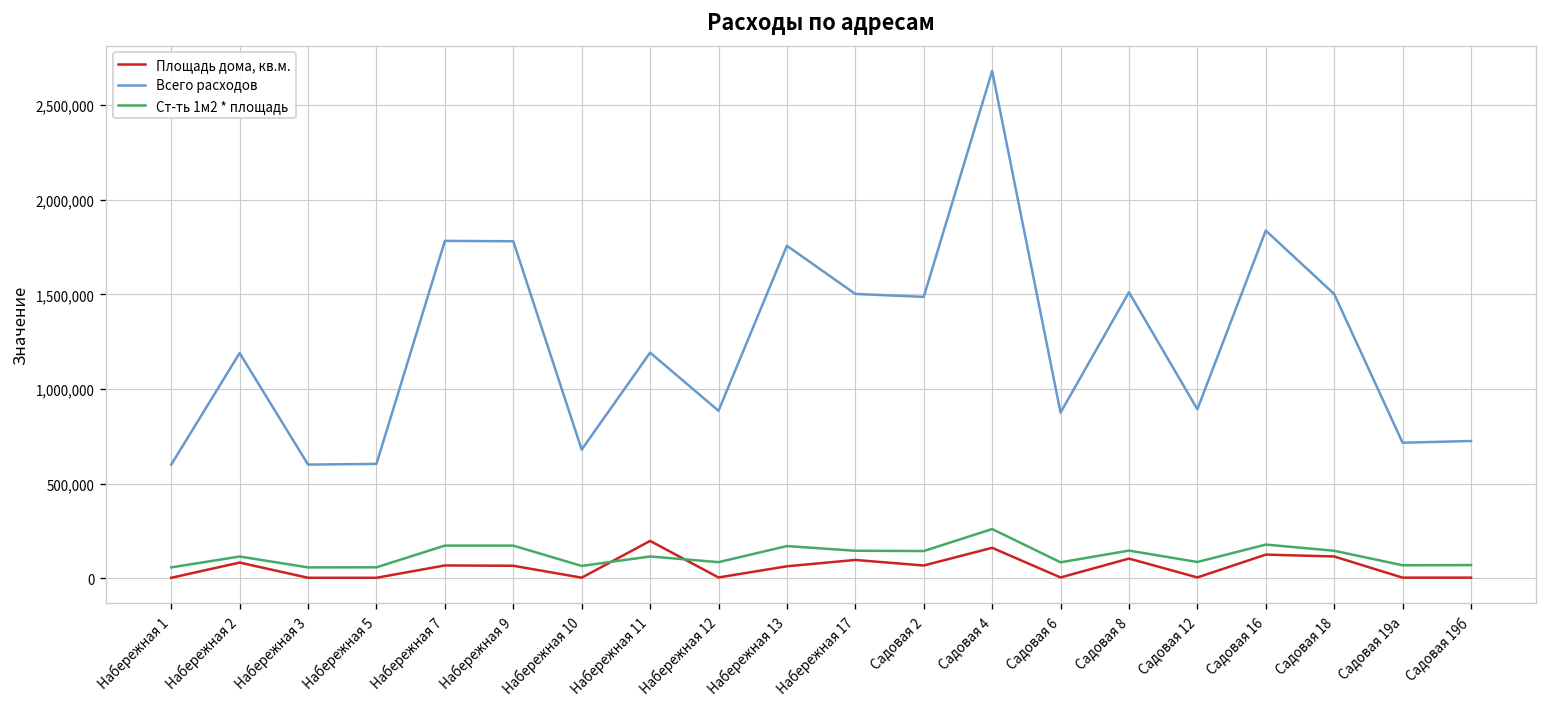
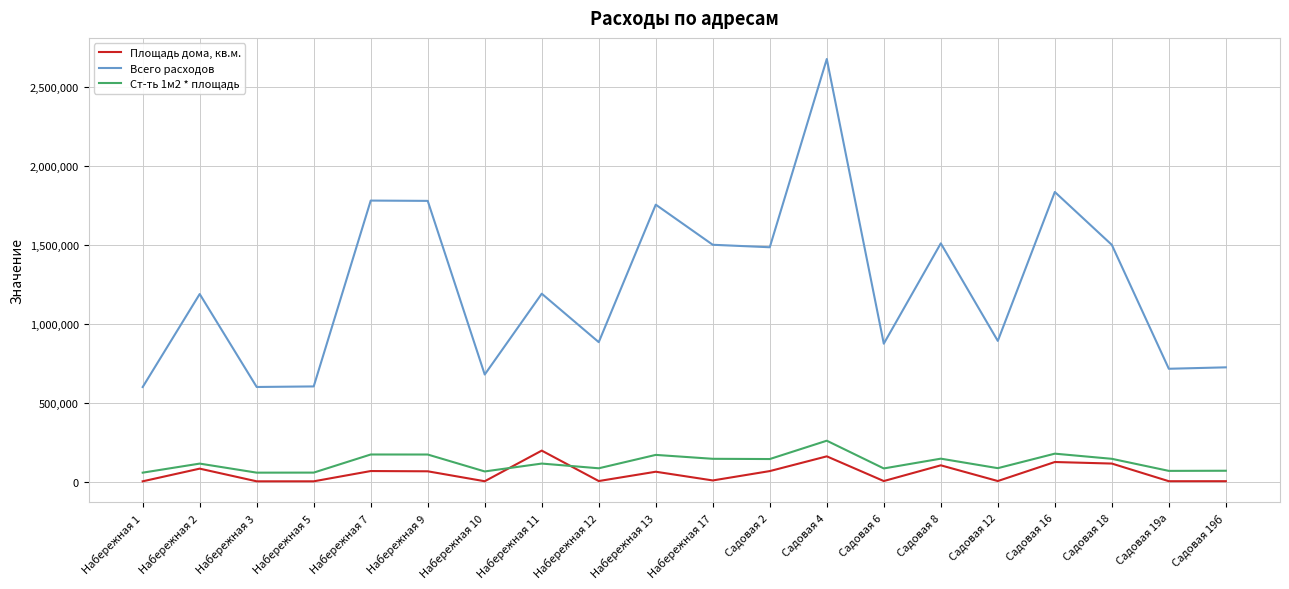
  {
    "Площадь дома, кв.м.": {
      "Набережная 1": "0",
      "Набережная 2": "80,000",
      "Набережная 3": "0",
      "Набережная 5": "0",
      "Набережная 7": "70,000",
      "Набережная 9": "70,000",
      "Набережная 10": "0",
      "Набережная 11": "200,000",
      "Набережная 12": "10,000",
      "Набережная 13": "60,000",
-     "Набережная 17": "100,000",
+     "Набережная 17": "10,000",
      "Садовая 2": "70,000",
      "Садовая 4": "160,000",
      "Садовая 6": "10,000",
      "Садовая 8": "110,000",
      "Садовая 12": "10,000",
      "Садовая 16": "130,000",
      "Садовая 18": "120,000",
      "Садовая 19а": "0",
      "Садовая 19б": "0"
    },
    "Всего расходов": {
      "Набережная 1": "600,000",
      "Набережная 2": "1,190,000",
      "Набережная 3": "600,000",
      "Набережная 5": "600,000",
      "Набережная 7": "1,780,000",
      "Набережная 9": "1,780,000",
      "Набережная 10": "680,000",
      "Набережная 11": "1,190,000",
      "Набережная 12": "890,000",
      "Набережная 13": "1,760,000",
      "Набережная 17": "1,500,000",
      "Садовая 2": "1,490,000",
      "Садовая 4": "2,680,000",
      "Садовая 6": "880,000",
      "Садовая 8": "1,510,000",
      "Садовая 12": "890,000",
      "Садовая 16": "1,840,000",
      "Садовая 18": "1,500,000",
      "Садовая 19а": "720,000",
      "Садовая 19б": "730,000"
    },
    "Ст-ть 1м2 * площадь": {
      "Набережная 1": "60,000",
      "Набережная 2": "120,000",
      "Набережная 3": "60,000",
      "Набережная 5": "60,000",
      "Набережная 7": "170,000",
      "Набережная 9": "170,000",
      "Набережная 10": "70,000",
      "Набережная 11": "120,000",
      "Набережная 12": "90,000",
      "Набережная 13": "170,000",
      "Набережная 17": "150,000",
      "Садовая 2": "140,000",
      "Садовая 4": "260,000",
      "Садовая 6": "90,000",
      "Садовая 8": "150,000",
      "Садовая 12": "90,000",
      "Садовая 16": "180,000",
      "Садовая 18": "150,000",
      "Садовая 19а": "70,000",
      "Садовая 19б": "70,000"
    }
  }
